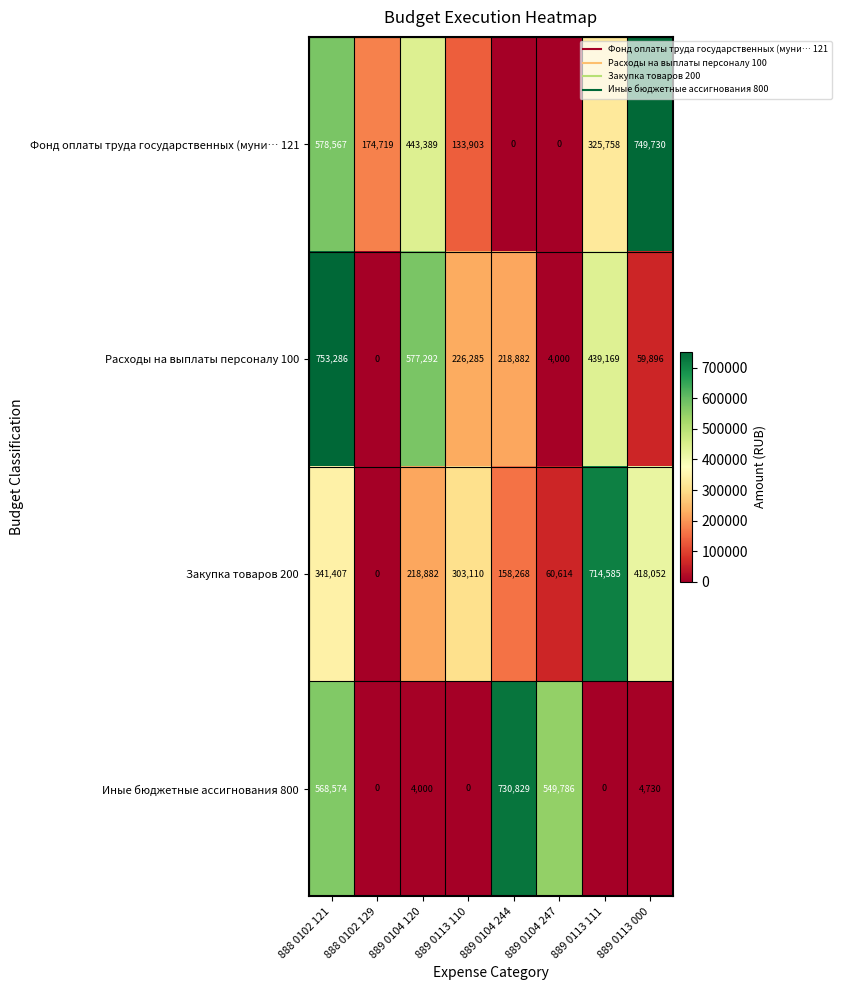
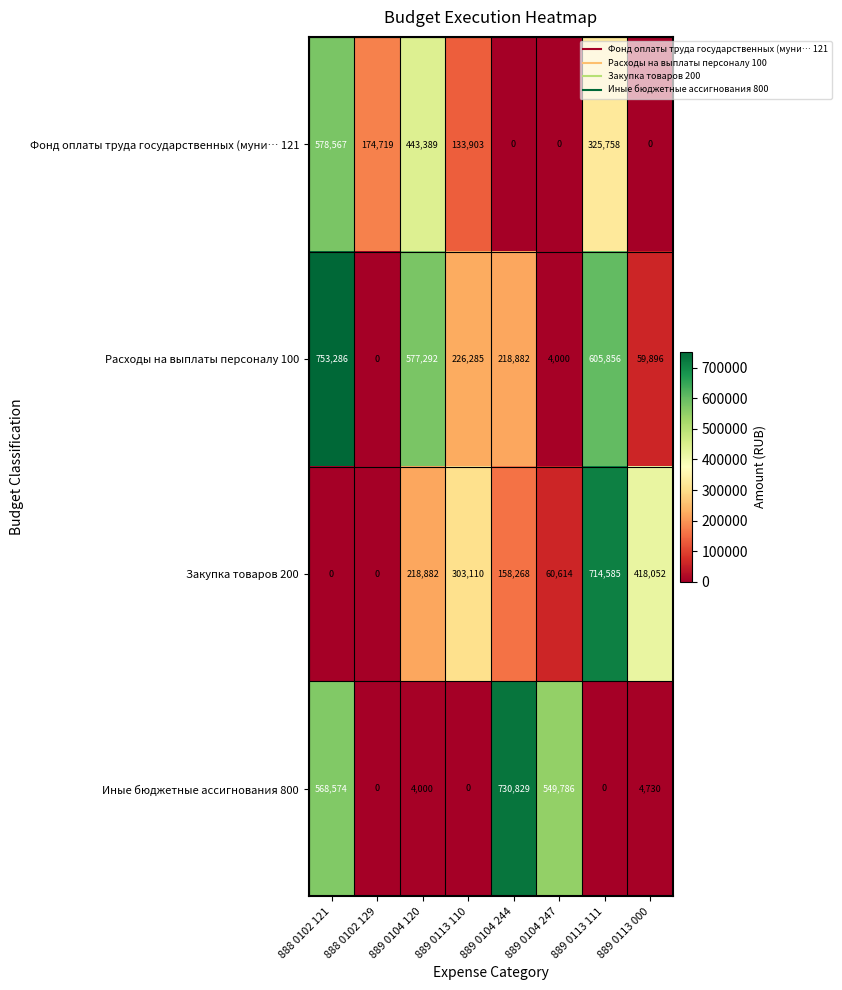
  {
    "Фонд оплаты труда государственных (муни… 121": {
      "888 0102 121": "578,567",
      "888 0102 129": "174,719",
      "889 0104 120": "443,389",
      "889 0113 110": "133,903",
      "889 0104 244": "0",
      "889 0104 247": "0",
      "889 0113 111": "325,758",
-     "889 0113 000": "749,730"
+     "889 0113 000": "0"
    },
    "Расходы на выплаты персоналу 100": {
      "888 0102 121": "753,286",
      "888 0102 129": "0",
      "889 0104 120": "577,292",
      "889 0113 110": "226,285",
      "889 0104 244": "218,882",
      "889 0104 247": "4,000",
-     "889 0113 111": "439,169",
+     "889 0113 111": "605,856",
      "889 0113 000": "59,896"
    },
    "Закупка товаров 200": {
-     "888 0102 121": "341,407",
+     "888 0102 121": "0",
      "888 0102 129": "0",
      "889 0104 120": "218,882",
      "889 0113 110": "303,110",
      "889 0104 244": "158,268",
      "889 0104 247": "60,614",
      "889 0113 111": "714,585",
      "889 0113 000": "418,052"
    },
    "Иные бюджетные ассигнования 800": {
      "888 0102 121": "568,574",
      "888 0102 129": "0",
      "889 0104 120": "4,000",
      "889 0113 110": "0",
      "889 0104 244": "730,829",
      "889 0104 247": "549,786",
      "889 0113 111": "0",
      "889 0113 000": "4,730"
    }
  }
